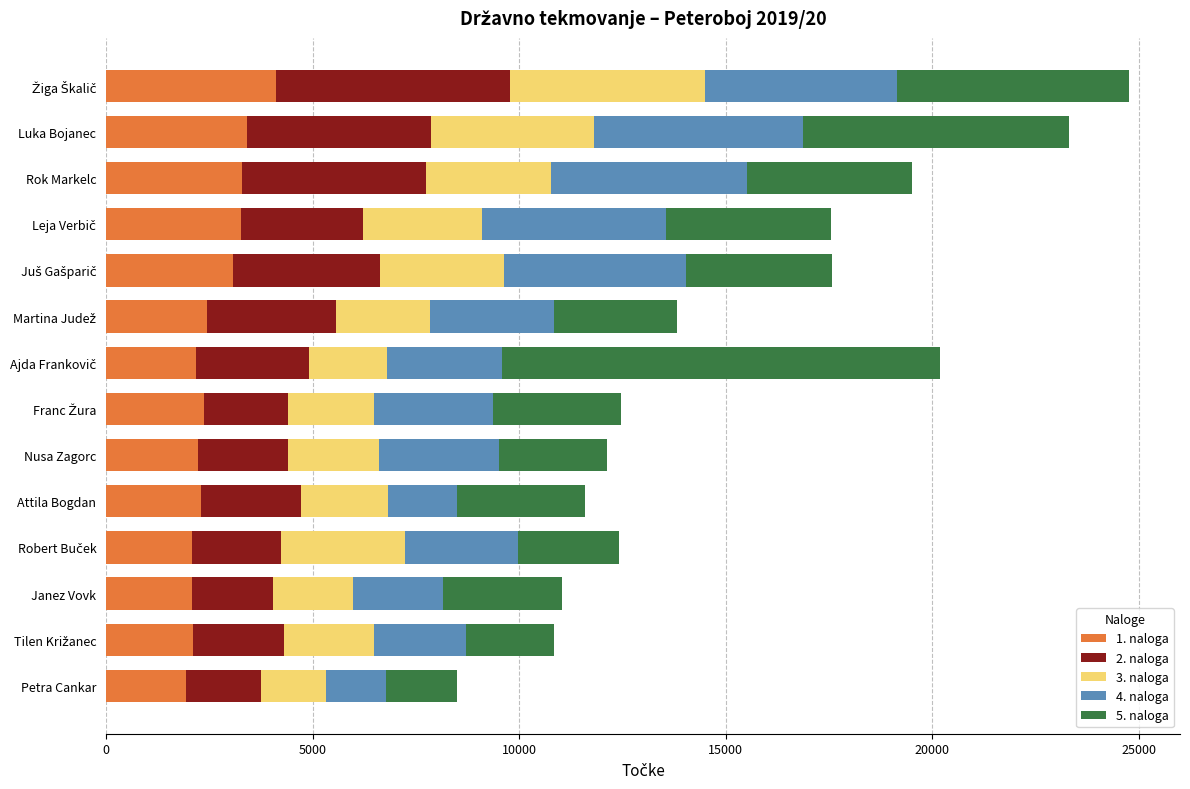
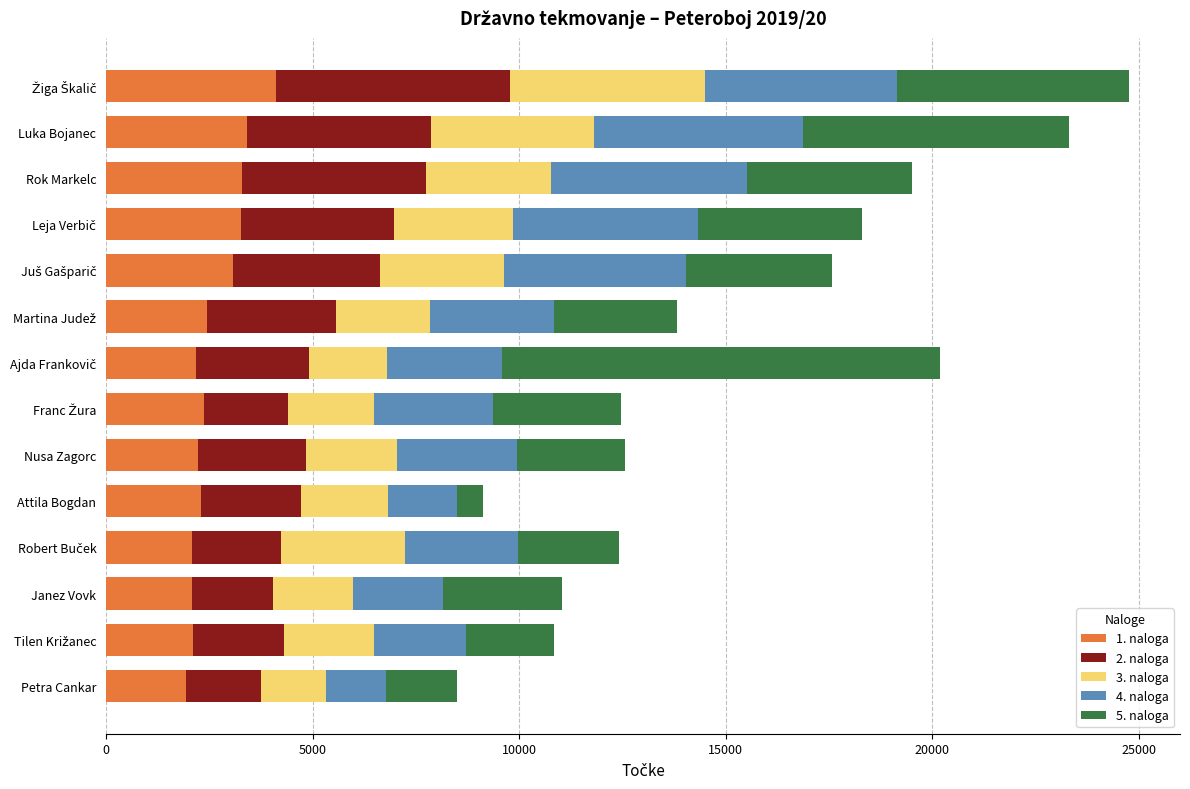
  {
    "1. naloga": {
      "Žiga Škalič": 4100,
      "Luka Bojanec": 3400,
      "Rok Markelc": 3300,
      "Leja Verbič": 3300,
      "Juš Gašparič": 3100,
      "Martina Judež": 2400,
      "Ajda Frankovič": 2200,
      "Franc Žura": 2400,
      "Nusa Zagorc": 2200,
      "Attila Bogdan": 2300,
      "Robert Buček": 2100,
      "Janez Vovk": 2100,
      "Tilen Križanec": 2100,
      "Petra Cankar": 1900
    },
    "2. naloga": {
      "Žiga Škalič": 5700,
      "Luka Bojanec": 4500,
      "Rok Markelc": 4500,
-     "Leja Verbič": 2900,
+     "Leja Verbič": 3700,
      "Juš Gašparič": 3600,
      "Martina Judež": 3100,
      "Ajda Frankovič": 2700,
      "Franc Žura": 2000,
-     "Nusa Zagorc": 2200,
+     "Nusa Zagorc": 2600,
      "Attila Bogdan": 2400,
      "Robert Buček": 2200,
      "Janez Vovk": 2000,
      "Tilen Križanec": 2200,
      "Petra Cankar": 1800
    },
    "3. naloga": {
      "Žiga Škalič": 4700,
      "Luka Bojanec": 3900,
      "Rok Markelc": 3000,
      "Leja Verbič": 2900,
      "Juš Gašparič": 3000,
      "Martina Judež": 2300,
      "Ajda Frankovič": 1900,
      "Franc Žura": 2100,
      "Nusa Zagorc": 2200,
      "Attila Bogdan": 2100,
      "Robert Buček": 3000,
      "Janez Vovk": 1900,
      "Tilen Križanec": 2200,
      "Petra Cankar": 1600
    },
    "4. naloga": {
      "Žiga Škalič": 4600,
      "Luka Bojanec": 5000,
      "Rok Markelc": 4800,
      "Leja Verbič": 4500,
      "Juš Gašparič": 4400,
      "Martina Judež": 3000,
      "Ajda Frankovič": 2800,
      "Franc Žura": 2900,
      "Nusa Zagorc": 2900,
      "Attila Bogdan": 1700,
      "Robert Buček": 2700,
      "Janez Vovk": 2200,
      "Tilen Križanec": 2200,
      "Petra Cankar": 1500
    },
    "5. naloga": {
      "Žiga Škalič": 5600,
      "Luka Bojanec": 6400,
      "Rok Markelc": 4000,
      "Leja Verbič": 4000,
      "Juš Gašparič": 3500,
      "Martina Judež": 3000,
      "Ajda Frankovič": 10600,
      "Franc Žura": 3100,
      "Nusa Zagorc": 2600,
-     "Attila Bogdan": 3100,
+     "Attila Bogdan": 600,
      "Robert Buček": 2400,
      "Janez Vovk": 2900,
      "Tilen Križanec": 2200,
      "Petra Cankar": 1700
    }
  }
